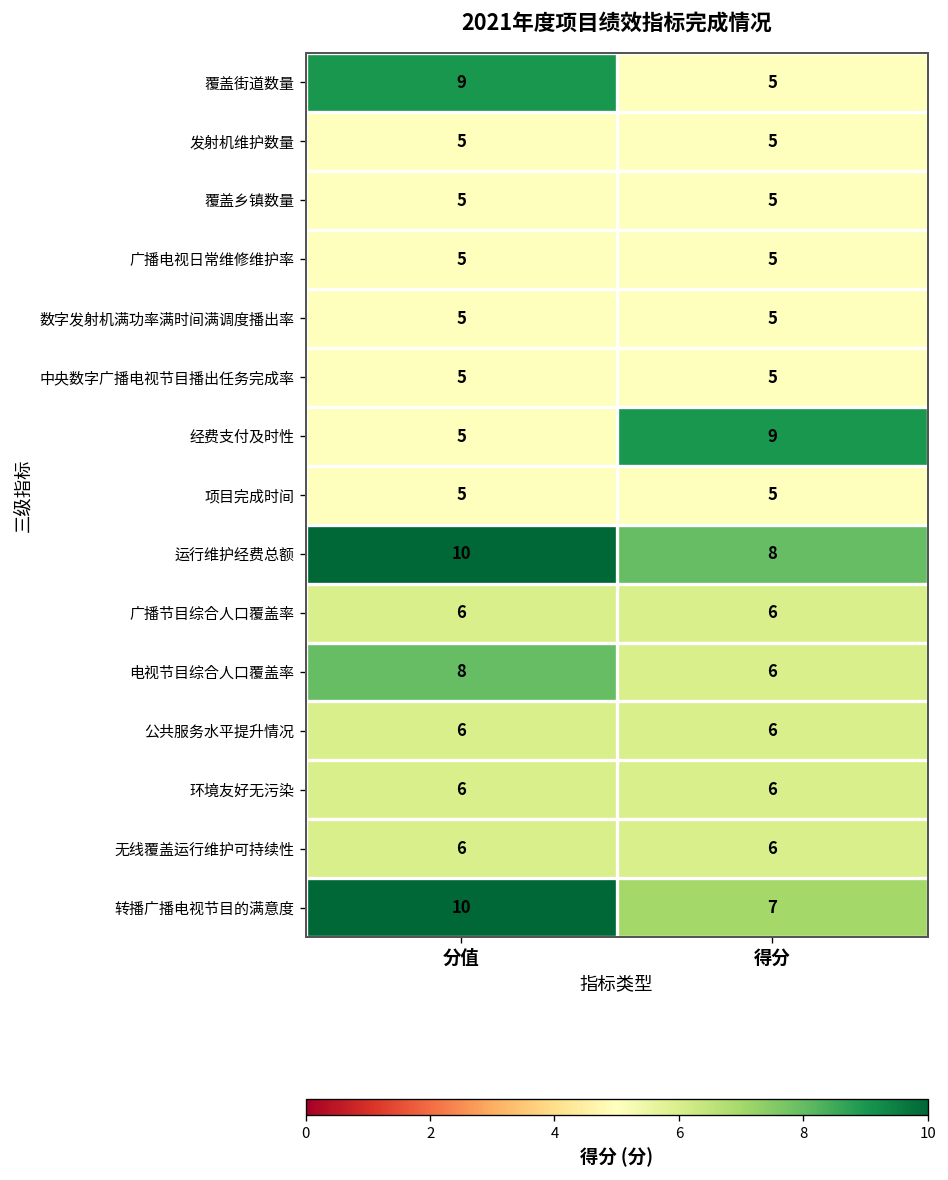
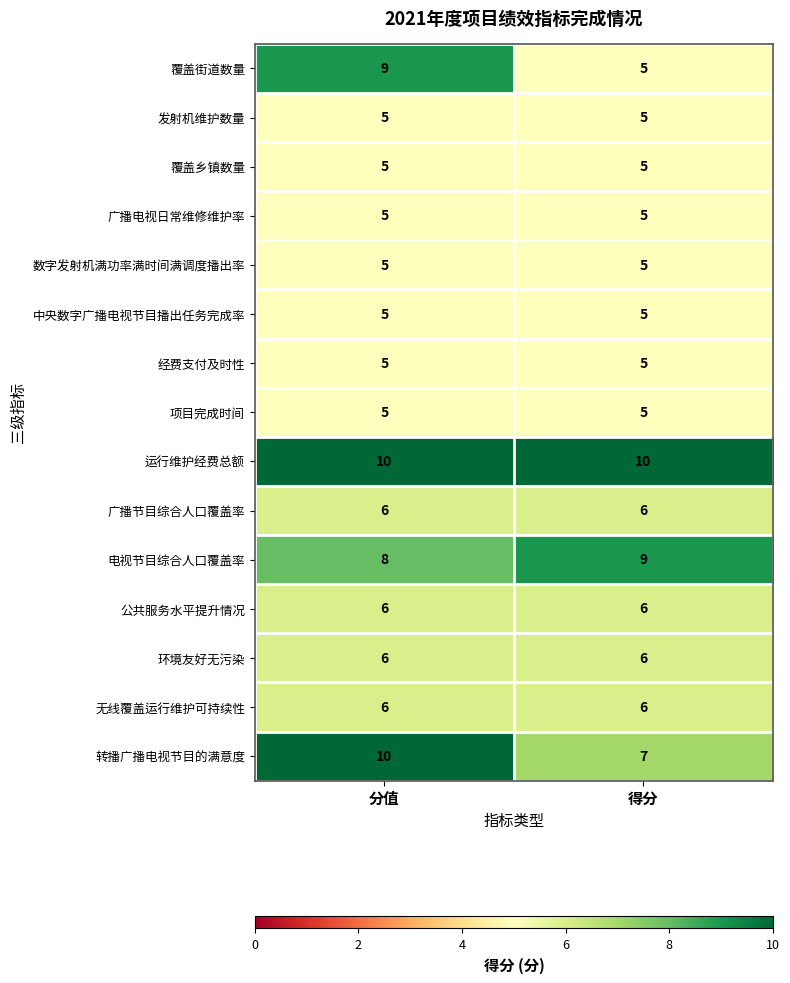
  {
    "覆盖街道数量": {
      "分值": 9,
      "得分": 5
    },
    "发射机维护数量": {
      "分值": 5,
      "得分": 5
    },
    "覆盖乡镇数量": {
      "分值": 5,
      "得分": 5
    },
    "广播电视日常维修维护率": {
      "分值": 5,
      "得分": 5
    },
    "数字发射机满功率满时间满调度播出率": {
      "分值": 5,
      "得分": 5
    },
    "中央数字广播电视节目播出任务完成率": {
      "分值": 5,
      "得分": 5
    },
    "经费支付及时性": {
      "分值": 5,
-     "得分": 9
+     "得分": 5
    },
    "项目完成时间": {
      "分值": 5,
      "得分": 5
    },
    "运行维护经费总额": {
      "分值": 10,
-     "得分": 8
+     "得分": 10
    },
    "广播节目综合人口覆盖率": {
      "分值": 6,
      "得分": 6
    },
    "电视节目综合人口覆盖率": {
      "分值": 8,
-     "得分": 6
+     "得分": 9
    },
    "公共服务水平提升情况": {
      "分值": 6,
      "得分": 6
    },
    "环境友好无污染": {
      "分值": 6,
      "得分": 6
    },
    "无线覆盖运行维护可持续性": {
      "分值": 6,
      "得分": 6
    },
    "转播广播电视节目的满意度": {
      "分值": 10,
      "得分": 7
    }
  }
